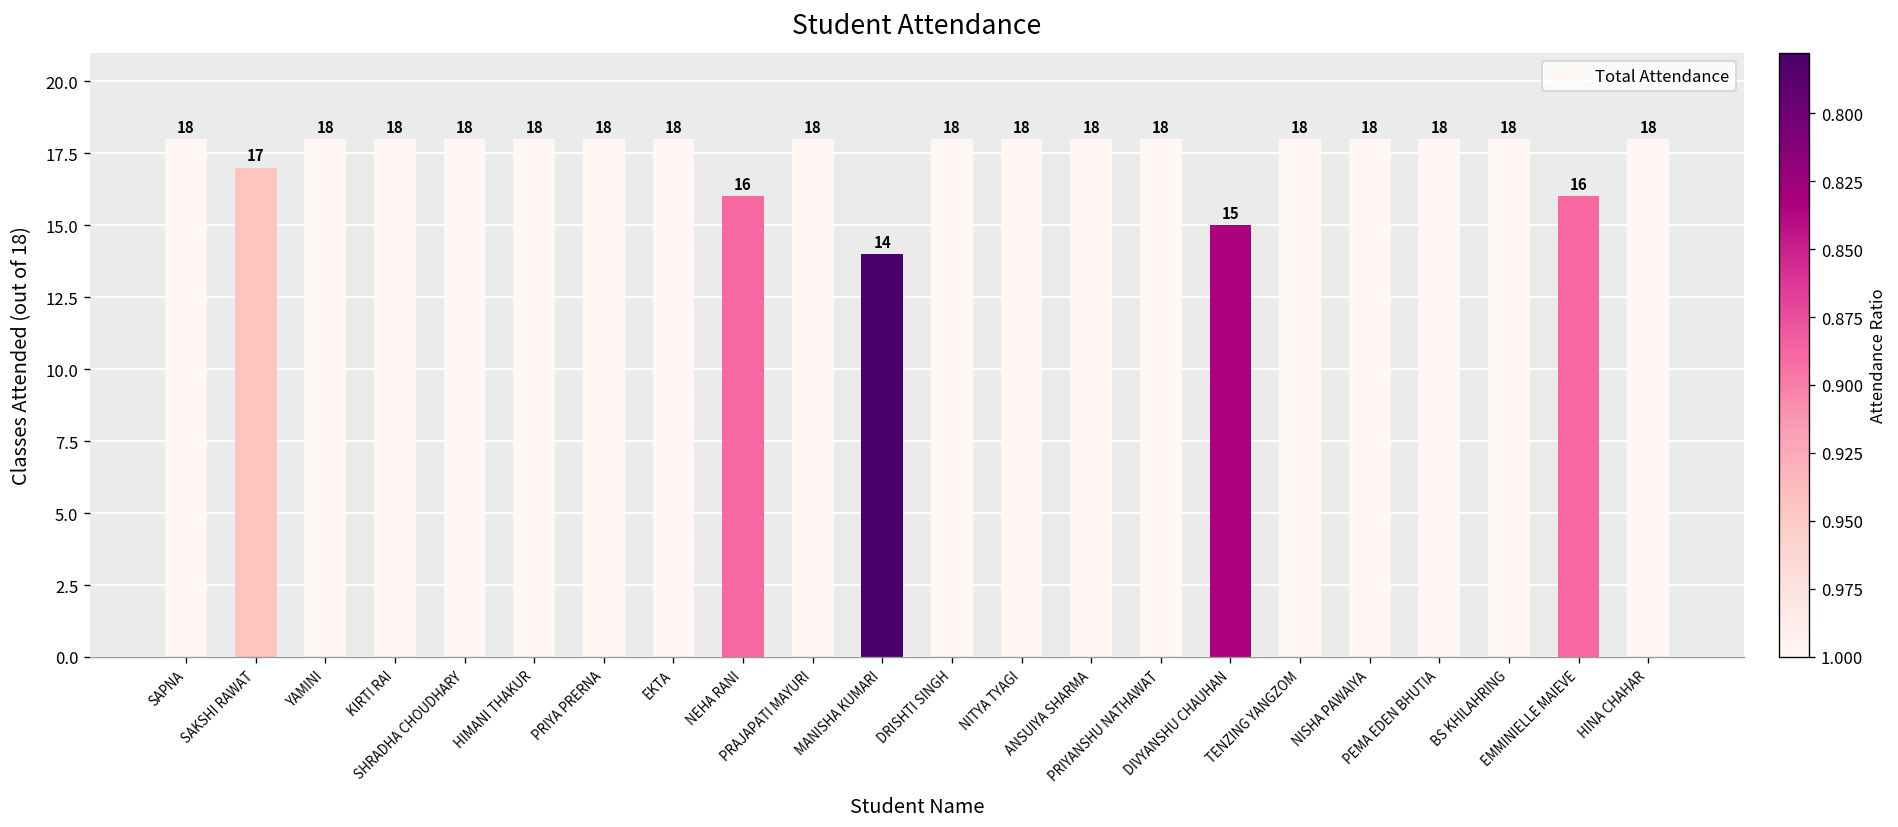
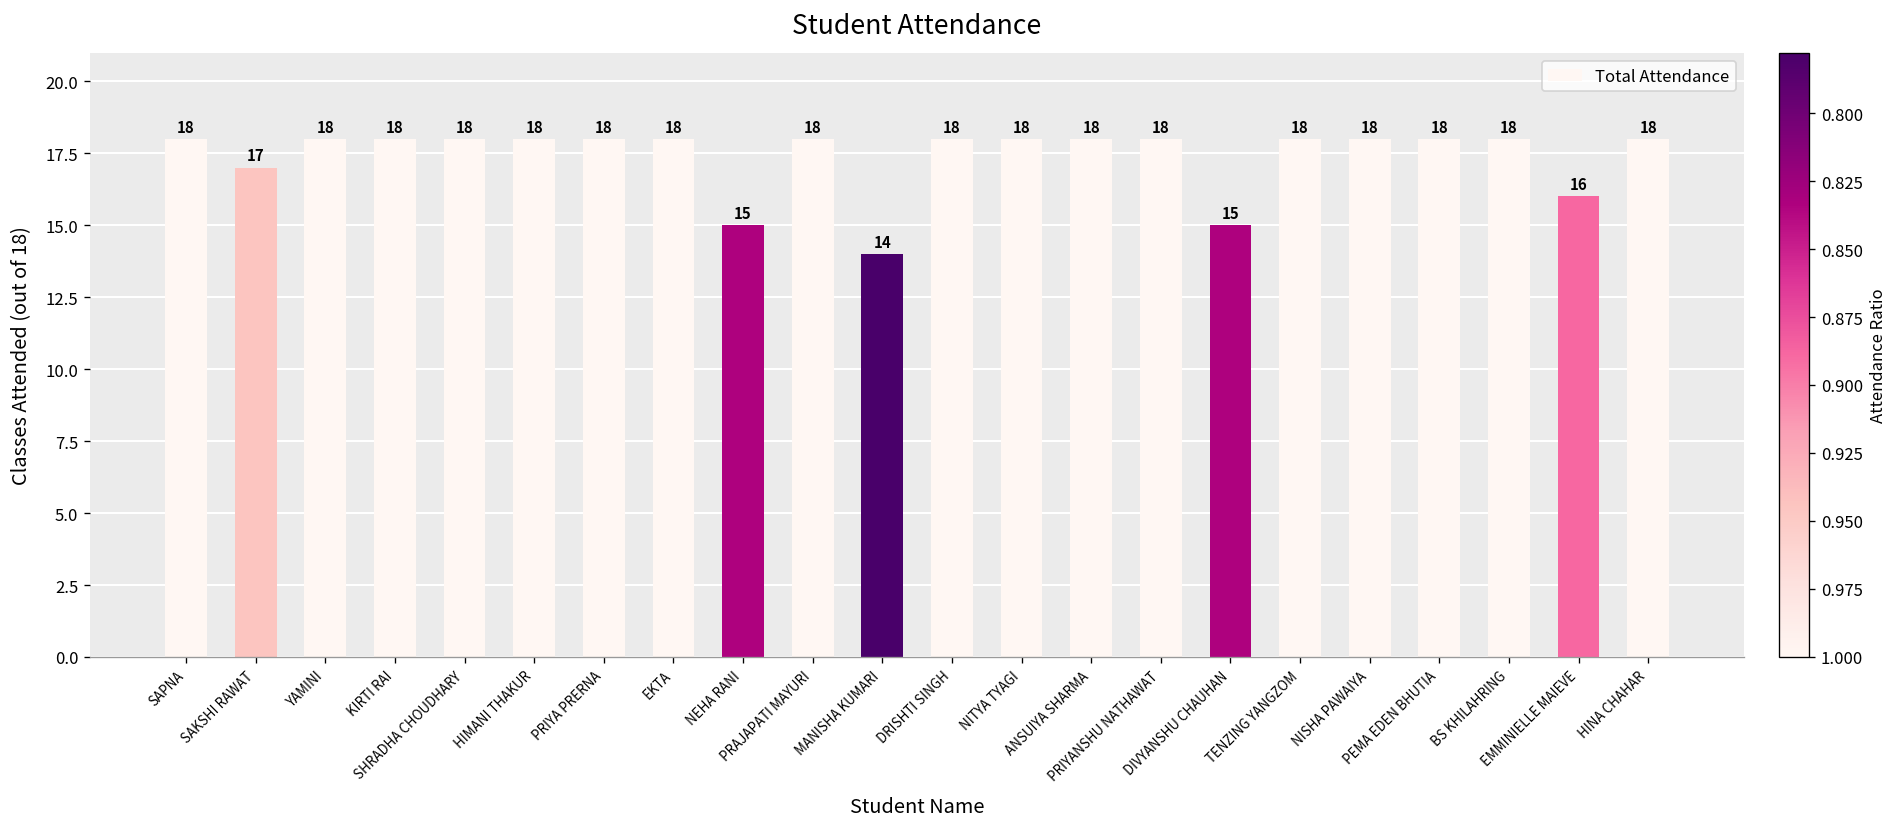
  {
    "SAPNA": 18,
    "SAKSHI RAWAT": 17,
    "YAMINI": 18,
    "KIRTI RAI": 18,
    "SHRADHA CHOUDHARY": 18,
    "HIMANI THAKUR": 18,
    "PRIYA PRERNA": 18,
    "EKTA": 18,
-   "NEHA RANI": 16,
+   "NEHA RANI": 15,
    "PRAJAPATI MAYURI": 18,
    "MANISHA KUMARI": 14,
    "DRISHTI SINGH": 18,
    "NITYA TYAGI": 18,
    "ANSUIYA SHARMA": 18,
    "PRIYANSHU NATHAWAT": 18,
    "DIVYANSHU CHAUHAN": 15,
    "TENZING YANGZOM": 18,
    "NISHA PAWAIYA": 18,
    "PEMA EDEN BHUTIA": 18,
    "BS KHILAHRING": 18,
    "EMMINIELLE MAIEVE": 16,
    "HINA CHAHAR": 18
  }
